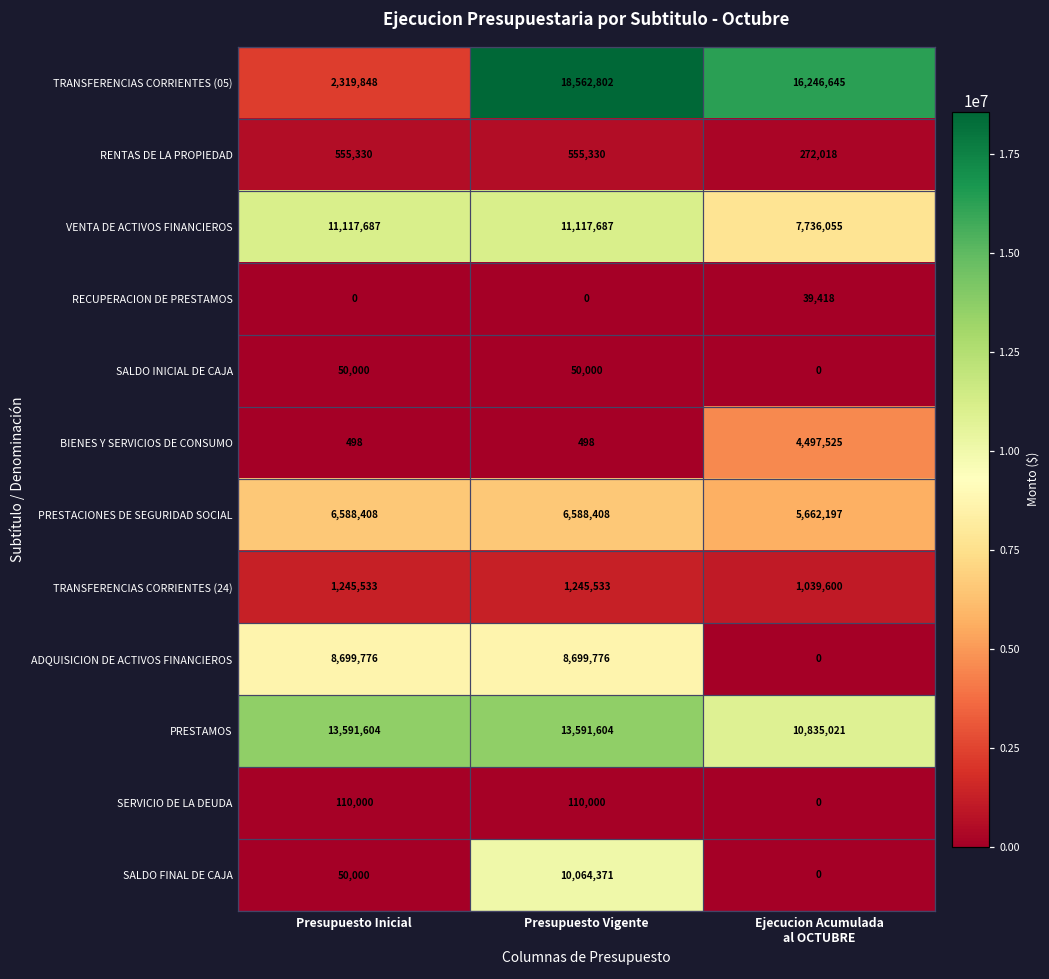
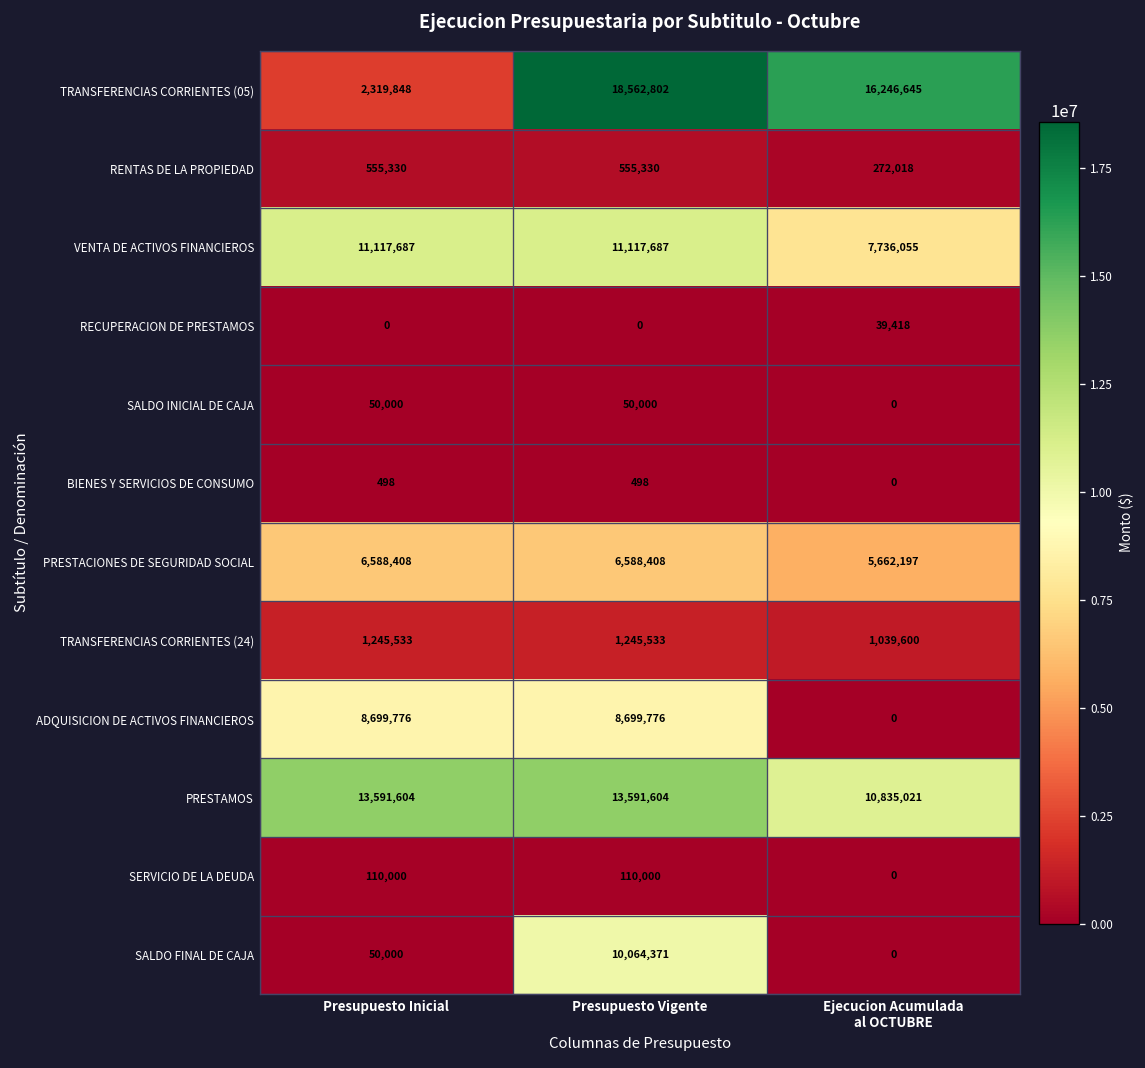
  {
    "TRANSFERENCIAS CORRIENTES (05)": {
      "Presupuesto Inicial": "2,319,848",
      "Presupuesto Vigente": "18,562,802",
      "Ejecucion Acumulada al OCTUBRE": "16,246,645"
    },
    "RENTAS DE LA PROPIEDAD": {
      "Presupuesto Inicial": "555,330",
      "Presupuesto Vigente": "555,330",
      "Ejecucion Acumulada al OCTUBRE": "272,018"
    },
    "VENTA DE ACTIVOS FINANCIEROS": {
      "Presupuesto Inicial": "11,117,687",
      "Presupuesto Vigente": "11,117,687",
      "Ejecucion Acumulada al OCTUBRE": "7,736,055"
    },
    "RECUPERACION DE PRESTAMOS": {
      "Presupuesto Inicial": "0",
      "Presupuesto Vigente": "0",
      "Ejecucion Acumulada al OCTUBRE": "39,418"
    },
    "SALDO INICIAL DE CAJA": {
      "Presupuesto Inicial": "50,000",
      "Presupuesto Vigente": "50,000",
      "Ejecucion Acumulada al OCTUBRE": "0"
    },
    "BIENES Y SERVICIOS DE CONSUMO": {
      "Presupuesto Inicial": "498",
      "Presupuesto Vigente": "498",
-     "Ejecucion Acumulada al OCTUBRE": "4,497,525"
+     "Ejecucion Acumulada al OCTUBRE": "0"
    },
    "PRESTACIONES DE SEGURIDAD SOCIAL": {
      "Presupuesto Inicial": "6,588,408",
      "Presupuesto Vigente": "6,588,408",
      "Ejecucion Acumulada al OCTUBRE": "5,662,197"
    },
    "TRANSFERENCIAS CORRIENTES (24)": {
      "Presupuesto Inicial": "1,245,533",
      "Presupuesto Vigente": "1,245,533",
      "Ejecucion Acumulada al OCTUBRE": "1,039,600"
    },
    "ADQUISICION DE ACTIVOS FINANCIEROS": {
      "Presupuesto Inicial": "8,699,776",
      "Presupuesto Vigente": "8,699,776",
      "Ejecucion Acumulada al OCTUBRE": "0"
    },
    "PRESTAMOS": {
      "Presupuesto Inicial": "13,591,604",
      "Presupuesto Vigente": "13,591,604",
      "Ejecucion Acumulada al OCTUBRE": "10,835,021"
    },
    "SERVICIO DE LA DEUDA": {
      "Presupuesto Inicial": "110,000",
      "Presupuesto Vigente": "110,000",
      "Ejecucion Acumulada al OCTUBRE": "0"
    },
    "SALDO FINAL DE CAJA": {
      "Presupuesto Inicial": "50,000",
      "Presupuesto Vigente": "10,064,371",
      "Ejecucion Acumulada al OCTUBRE": "0"
    }
  }
